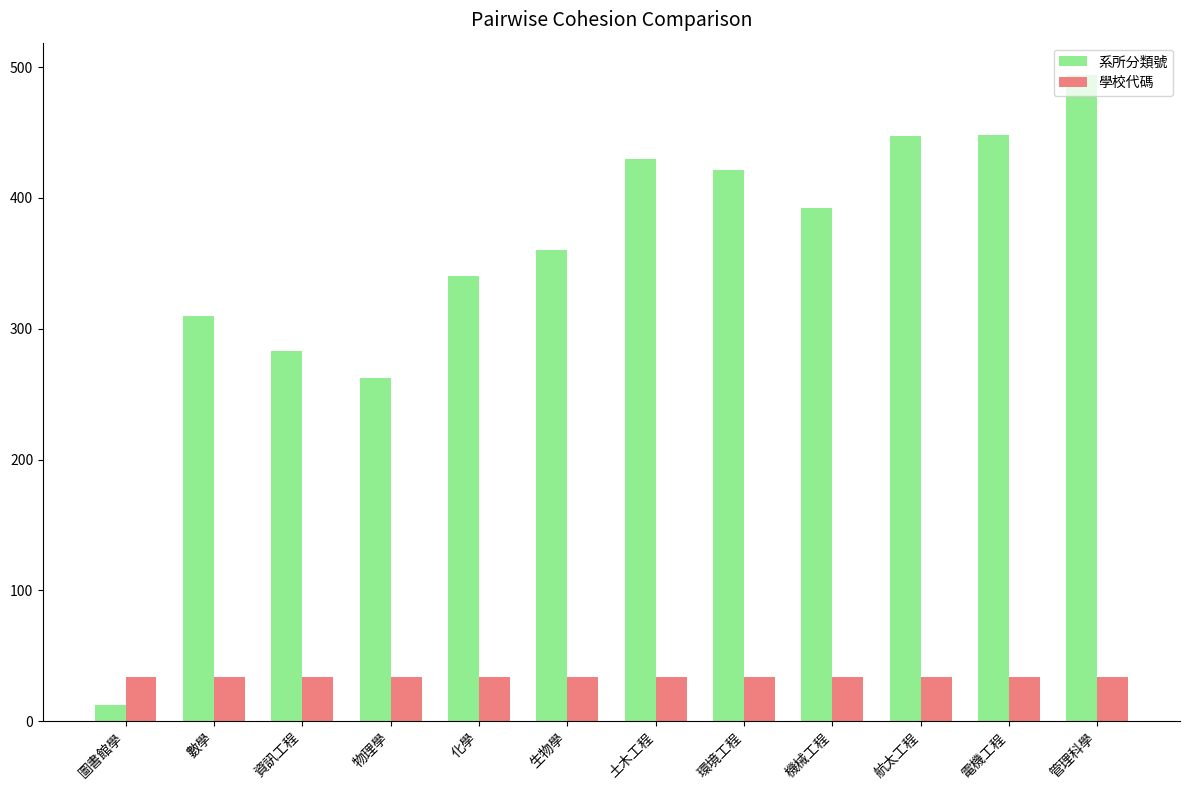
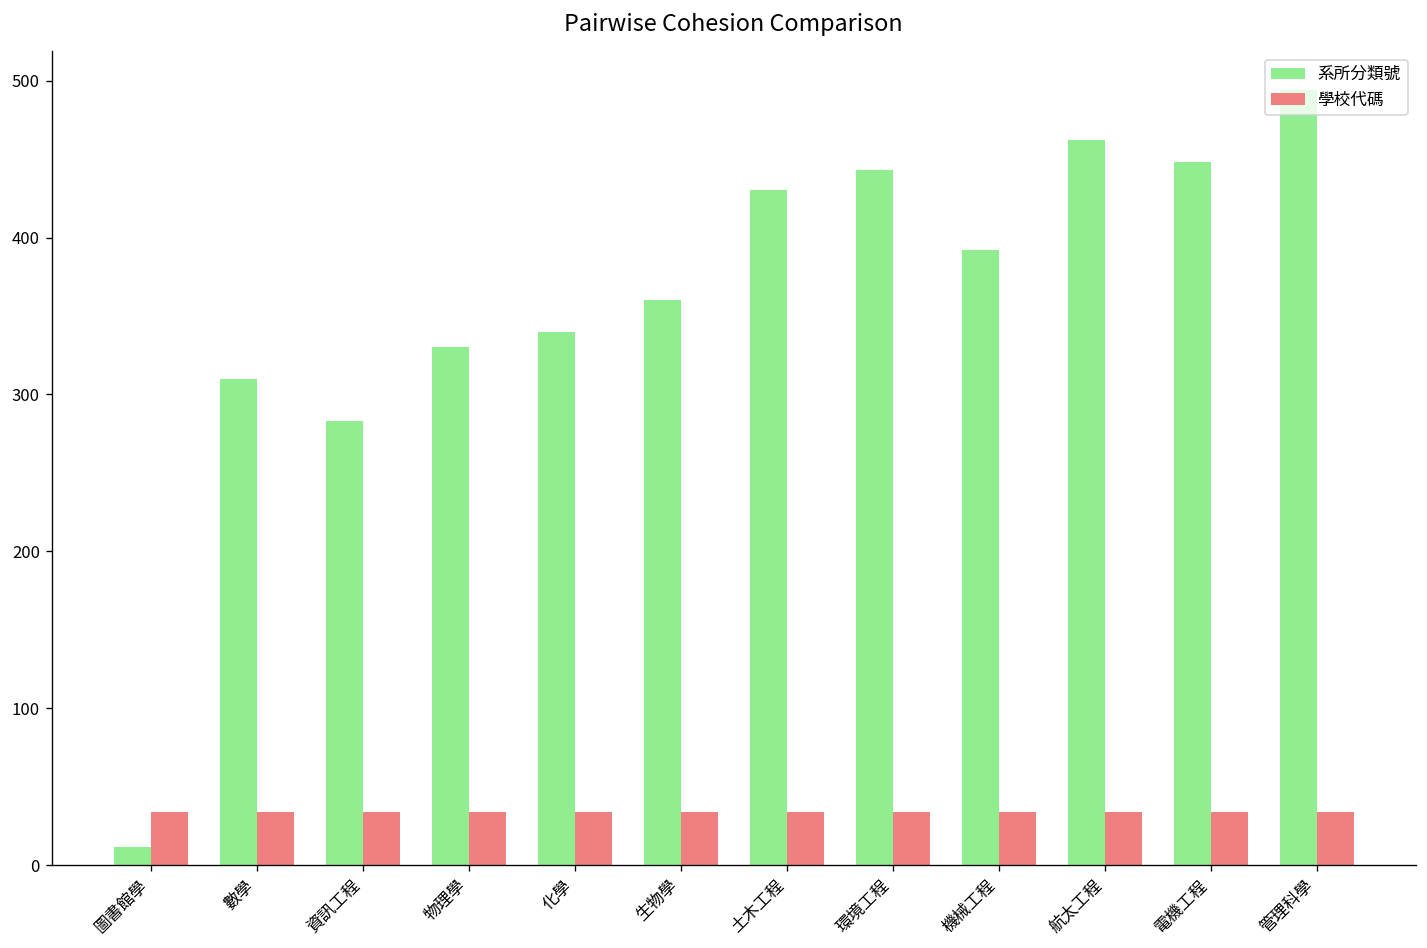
  {
    "系所分類號": {
      "圖書館學": 12,
      "數學": 310,
      "資訊工程": 283,
-     "物理學": 262,
+     "物理學": 330,
      "化學": 340,
      "生物學": 360,
      "土木工程": 430,
-     "環境工程": 421,
+     "環境工程": 443,
      "機械工程": 392,
-     "航太工程": 448,
+     "航太工程": 462,
      "電機工程": 448
    },
    "學校代碼": {
      "圖書館學": 34,
      "數學": 34,
      "資訊工程": 34,
      "物理學": 34,
      "化學": 34,
      "生物學": 34,
      "土木工程": 34,
      "環境工程": 34,
      "機械工程": 34,
      "航太工程": 34,
      "電機工程": 34,
      "管理科學": 34
    }
  }
